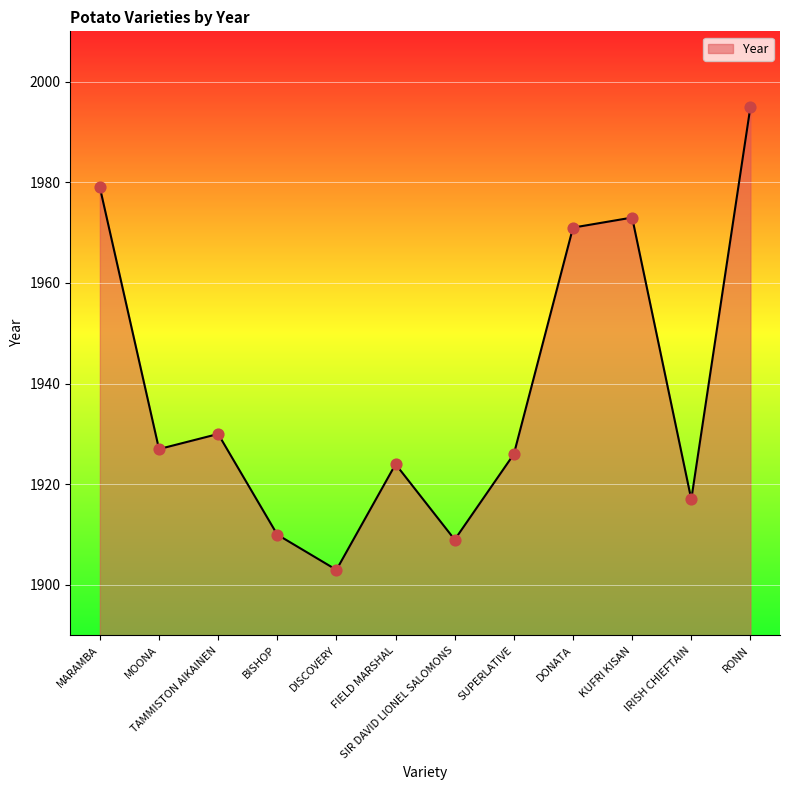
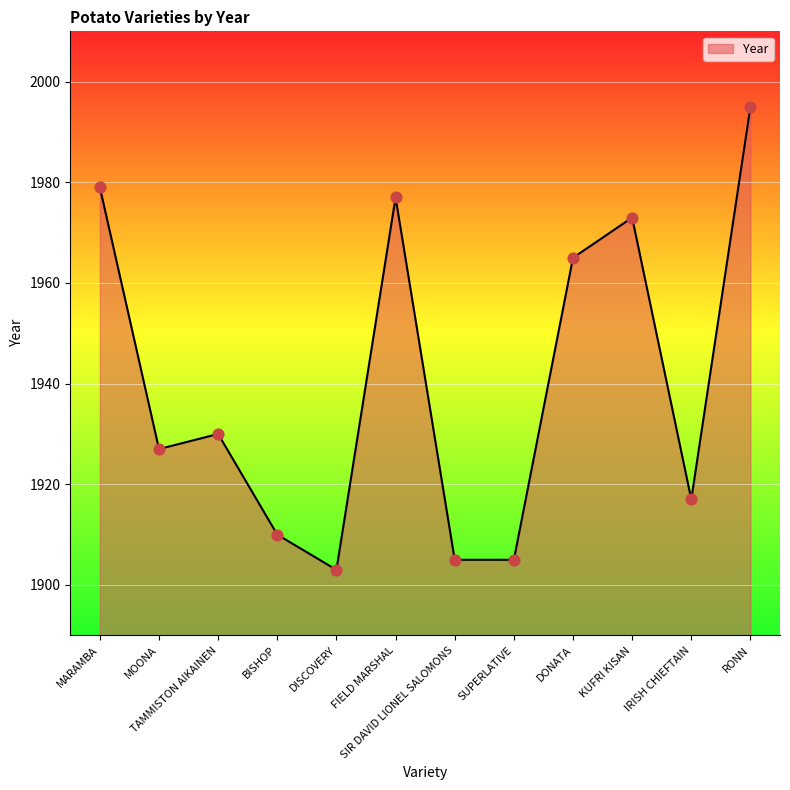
  {
    "MARAMBA": 1979,
    "MOONA": 1927,
    "TAMMISTON AIKAINEN": 1930,
    "BISHOP": 1910,
    "DISCOVERY": 1903,
-   "FIELD MARSHAL": 1924,
-   "SIR DAVID LIONEL SALOMONS": 1909,
-   "SUPERLATIVE": 1926,
-   "DONATA": 1971,
+   "FIELD MARSHAL": 1977,
+   "SIR DAVID LIONEL SALOMONS": 1905,
+   "SUPERLATIVE": 1905,
+   "DONATA": 1965,
    "KUFRI KISAN": 1973,
    "IRISH CHIEFTAIN": 1917,
    "RONN": 1995
  }
